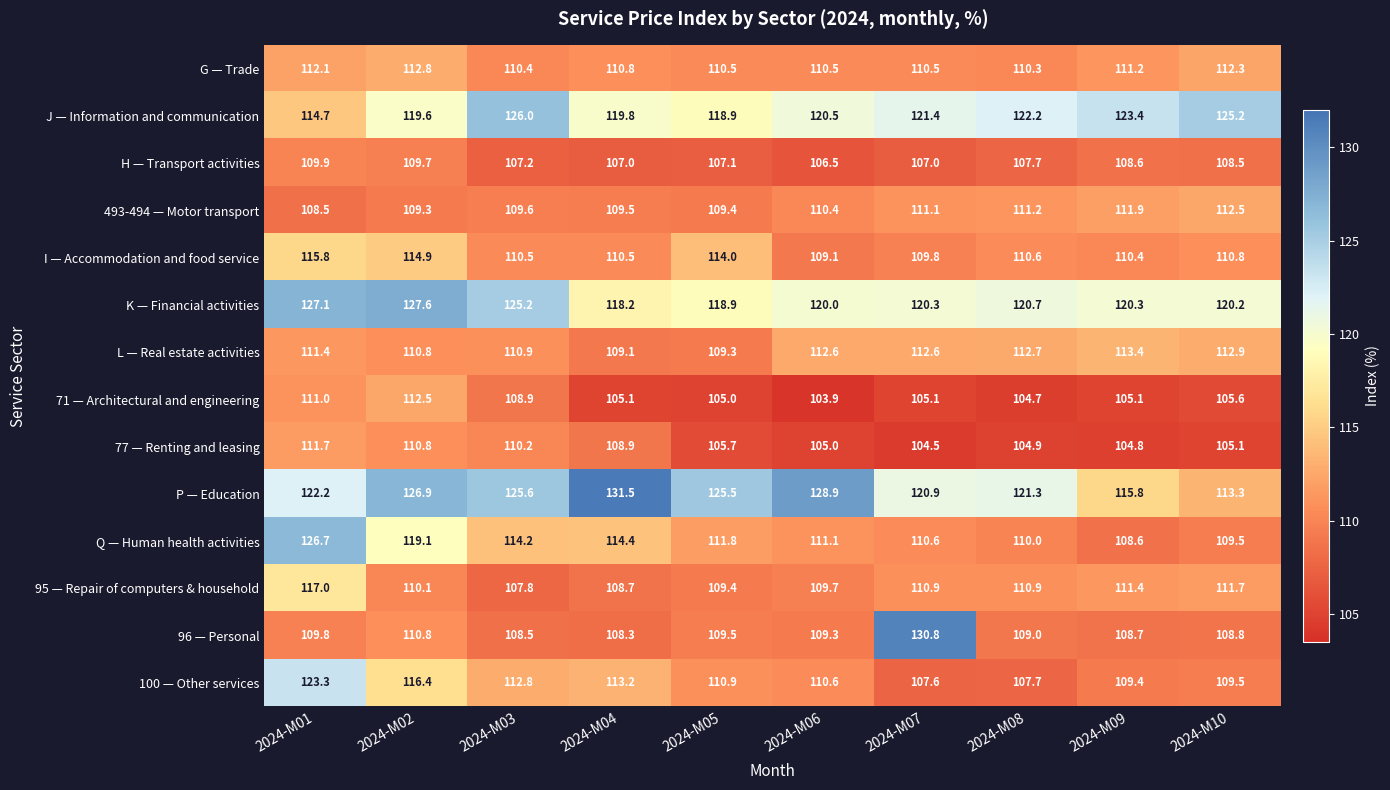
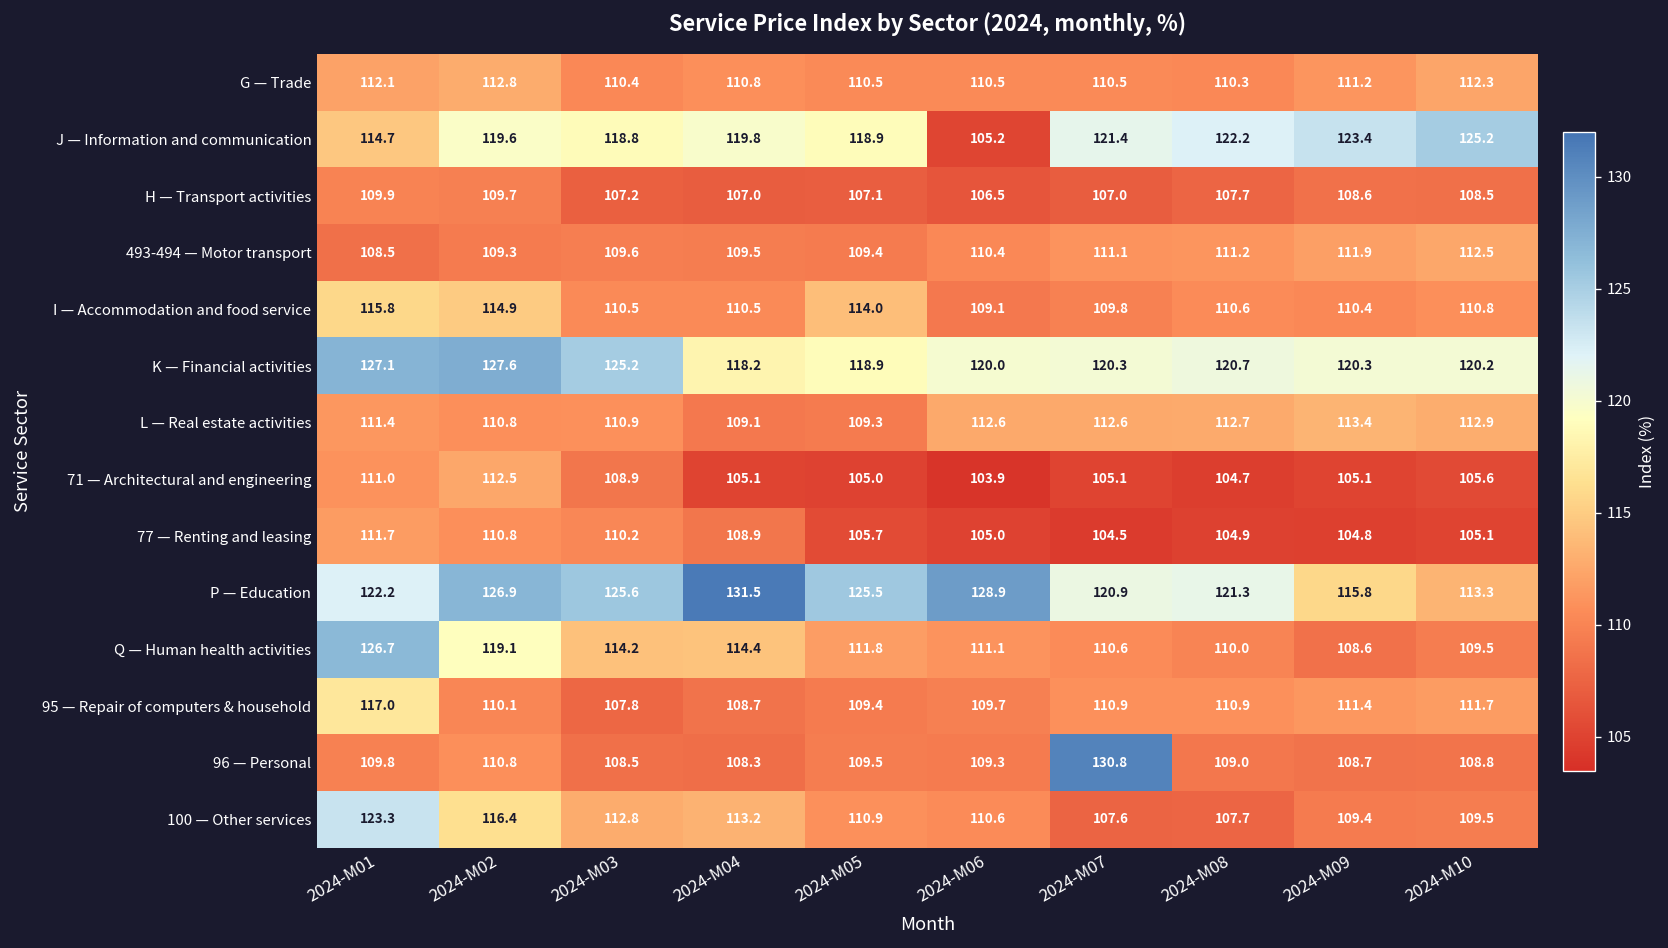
  {
    "G — Trade": {
      "2024-M01": 112.1,
      "2024-M02": 112.8,
      "2024-M03": 110.4,
      "2024-M04": 110.8,
      "2024-M05": 110.5,
      "2024-M06": 110.5,
      "2024-M07": 110.5,
      "2024-M08": 110.3,
      "2024-M09": 111.2,
      "2024-M10": 112.3
    },
    "J — Information and communication": {
      "2024-M01": 114.7,
      "2024-M02": 119.6,
-     "2024-M03": 126.0,
+     "2024-M03": 118.8,
      "2024-M04": 119.8,
      "2024-M05": 118.9,
-     "2024-M06": 120.5,
+     "2024-M06": 105.2,
      "2024-M07": 121.4,
      "2024-M08": 122.2,
      "2024-M09": 123.4,
      "2024-M10": 125.2
    },
    "H — Transport activities": {
      "2024-M01": 109.9,
      "2024-M02": 109.7,
      "2024-M03": 107.2,
      "2024-M04": 107.0,
      "2024-M05": 107.1,
      "2024-M06": 106.5,
      "2024-M07": 107.0,
      "2024-M08": 107.7,
      "2024-M09": 108.6,
      "2024-M10": 108.5
    },
    "493-494 — Motor transport": {
      "2024-M01": 108.5,
      "2024-M02": 109.3,
      "2024-M03": 109.6,
      "2024-M04": 109.5,
      "2024-M05": 109.4,
      "2024-M06": 110.4,
      "2024-M07": 111.1,
      "2024-M08": 111.2,
      "2024-M09": 111.9,
      "2024-M10": 112.5
    },
    "I — Accommodation and food service": {
      "2024-M01": 115.8,
      "2024-M02": 114.9,
      "2024-M03": 110.5,
      "2024-M04": 110.5,
      "2024-M05": 114.0,
      "2024-M06": 109.1,
      "2024-M07": 109.8,
      "2024-M08": 110.6,
      "2024-M09": 110.4,
      "2024-M10": 110.8
    },
    "K — Financial activities": {
      "2024-M01": 127.1,
      "2024-M02": 127.6,
      "2024-M03": 125.2,
      "2024-M04": 118.2,
      "2024-M05": 118.9,
      "2024-M06": 120.0,
      "2024-M07": 120.3,
      "2024-M08": 120.7,
      "2024-M09": 120.3,
      "2024-M10": 120.2
    },
    "L — Real estate activities": {
      "2024-M01": 111.4,
      "2024-M02": 110.8,
      "2024-M03": 110.9,
      "2024-M04": 109.1,
      "2024-M05": 109.3,
      "2024-M06": 112.6,
      "2024-M07": 112.6,
      "2024-M08": 112.7,
      "2024-M09": 113.4,
      "2024-M10": 112.9
    },
    "71 — Architectural and engineering": {
      "2024-M01": 111.0,
      "2024-M02": 112.5,
      "2024-M03": 108.9,
      "2024-M04": 105.1,
      "2024-M05": 105.0,
      "2024-M06": 103.9,
      "2024-M07": 105.1,
      "2024-M08": 104.7,
      "2024-M09": 105.1,
      "2024-M10": 105.6
    },
    "77 — Renting and leasing": {
      "2024-M01": 111.7,
      "2024-M02": 110.8,
      "2024-M03": 110.2,
      "2024-M04": 108.9,
      "2024-M05": 105.7,
      "2024-M06": 105.0,
      "2024-M07": 104.5,
      "2024-M08": 104.9,
      "2024-M09": 104.8,
      "2024-M10": 105.1
    },
    "P — Education": {
      "2024-M01": 122.2,
      "2024-M02": 126.9,
      "2024-M03": 125.6,
      "2024-M04": 131.5,
      "2024-M05": 125.5,
      "2024-M06": 128.9,
      "2024-M07": 120.9,
      "2024-M08": 121.3,
      "2024-M09": 115.8,
      "2024-M10": 113.3
    },
    "Q — Human health activities": {
      "2024-M01": 126.7,
      "2024-M02": 119.1,
      "2024-M03": 114.2,
      "2024-M04": 114.4,
      "2024-M05": 111.8,
      "2024-M06": 111.1,
      "2024-M07": 110.6,
      "2024-M08": 110.0,
      "2024-M09": 108.6,
      "2024-M10": 109.5
    },
    "95 — Repair of computers & household": {
      "2024-M01": 117.0,
      "2024-M02": 110.1,
      "2024-M03": 107.8,
      "2024-M04": 108.7,
      "2024-M05": 109.4,
      "2024-M06": 109.7,
      "2024-M07": 110.9,
      "2024-M08": 110.9,
      "2024-M09": 111.4,
      "2024-M10": 111.7
    },
    "96 — Personal": {
      "2024-M01": 109.8,
      "2024-M02": 110.8,
      "2024-M03": 108.5,
      "2024-M04": 108.3,
      "2024-M05": 109.5,
      "2024-M06": 109.3,
      "2024-M07": 130.8,
      "2024-M08": 109.0,
      "2024-M09": 108.7,
      "2024-M10": 108.8
    },
    "100 — Other services": {
      "2024-M01": 123.3,
      "2024-M02": 116.4,
      "2024-M03": 112.8,
      "2024-M04": 113.2,
      "2024-M05": 110.9,
      "2024-M06": 110.6,
      "2024-M07": 107.6,
      "2024-M08": 107.7,
      "2024-M09": 109.4,
      "2024-M10": 109.5
    }
  }
